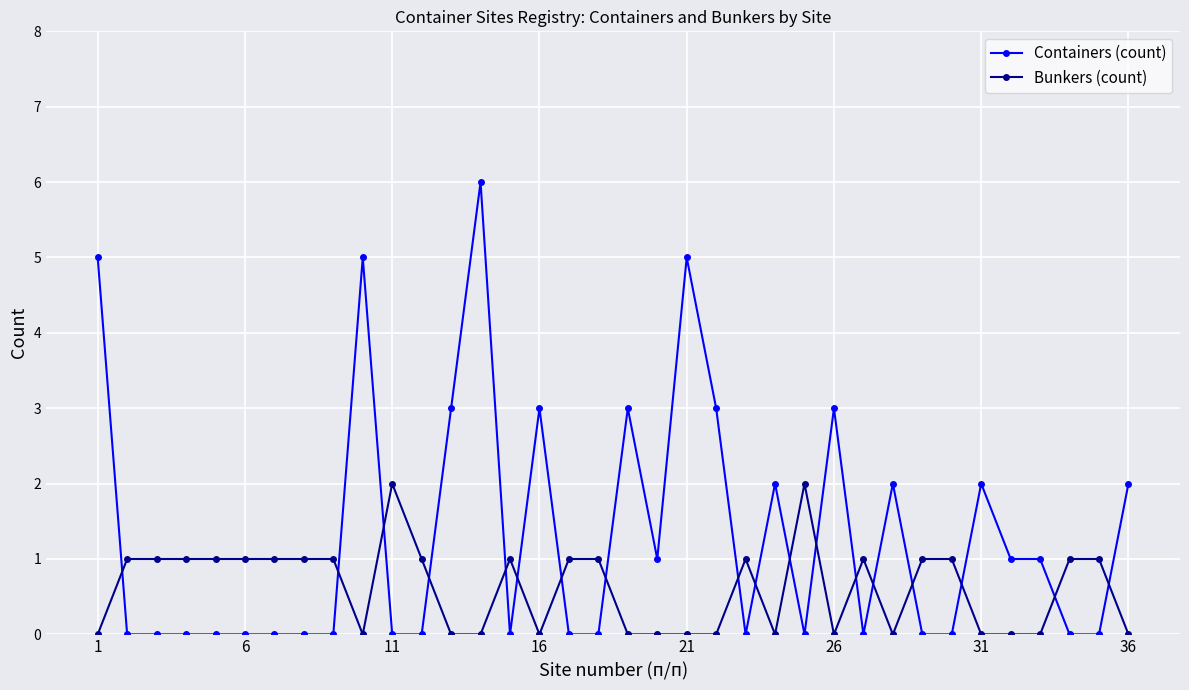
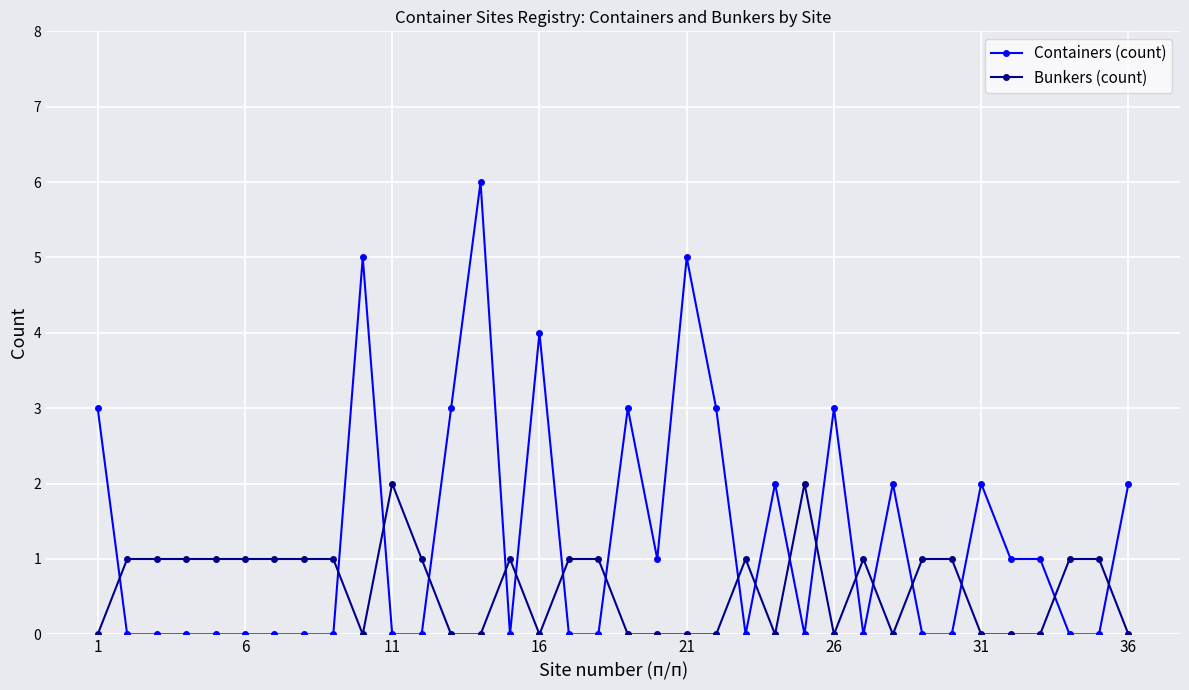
  {
    "Containers (count)": {
-     "1": 5,
+     "1": 3,
      "6": 0,
      "11": 0,
-     "16": 3,
+     "16": 4,
      "21": 5,
      "26": 3,
      "31": 2,
      "36": 2
    },
    "Bunkers (count)": {
      "1": 0,
      "6": 1,
      "11": 2,
      "16": 0,
      "21": 0,
      "26": 0,
      "31": 0,
      "36": 0
    }
  }
